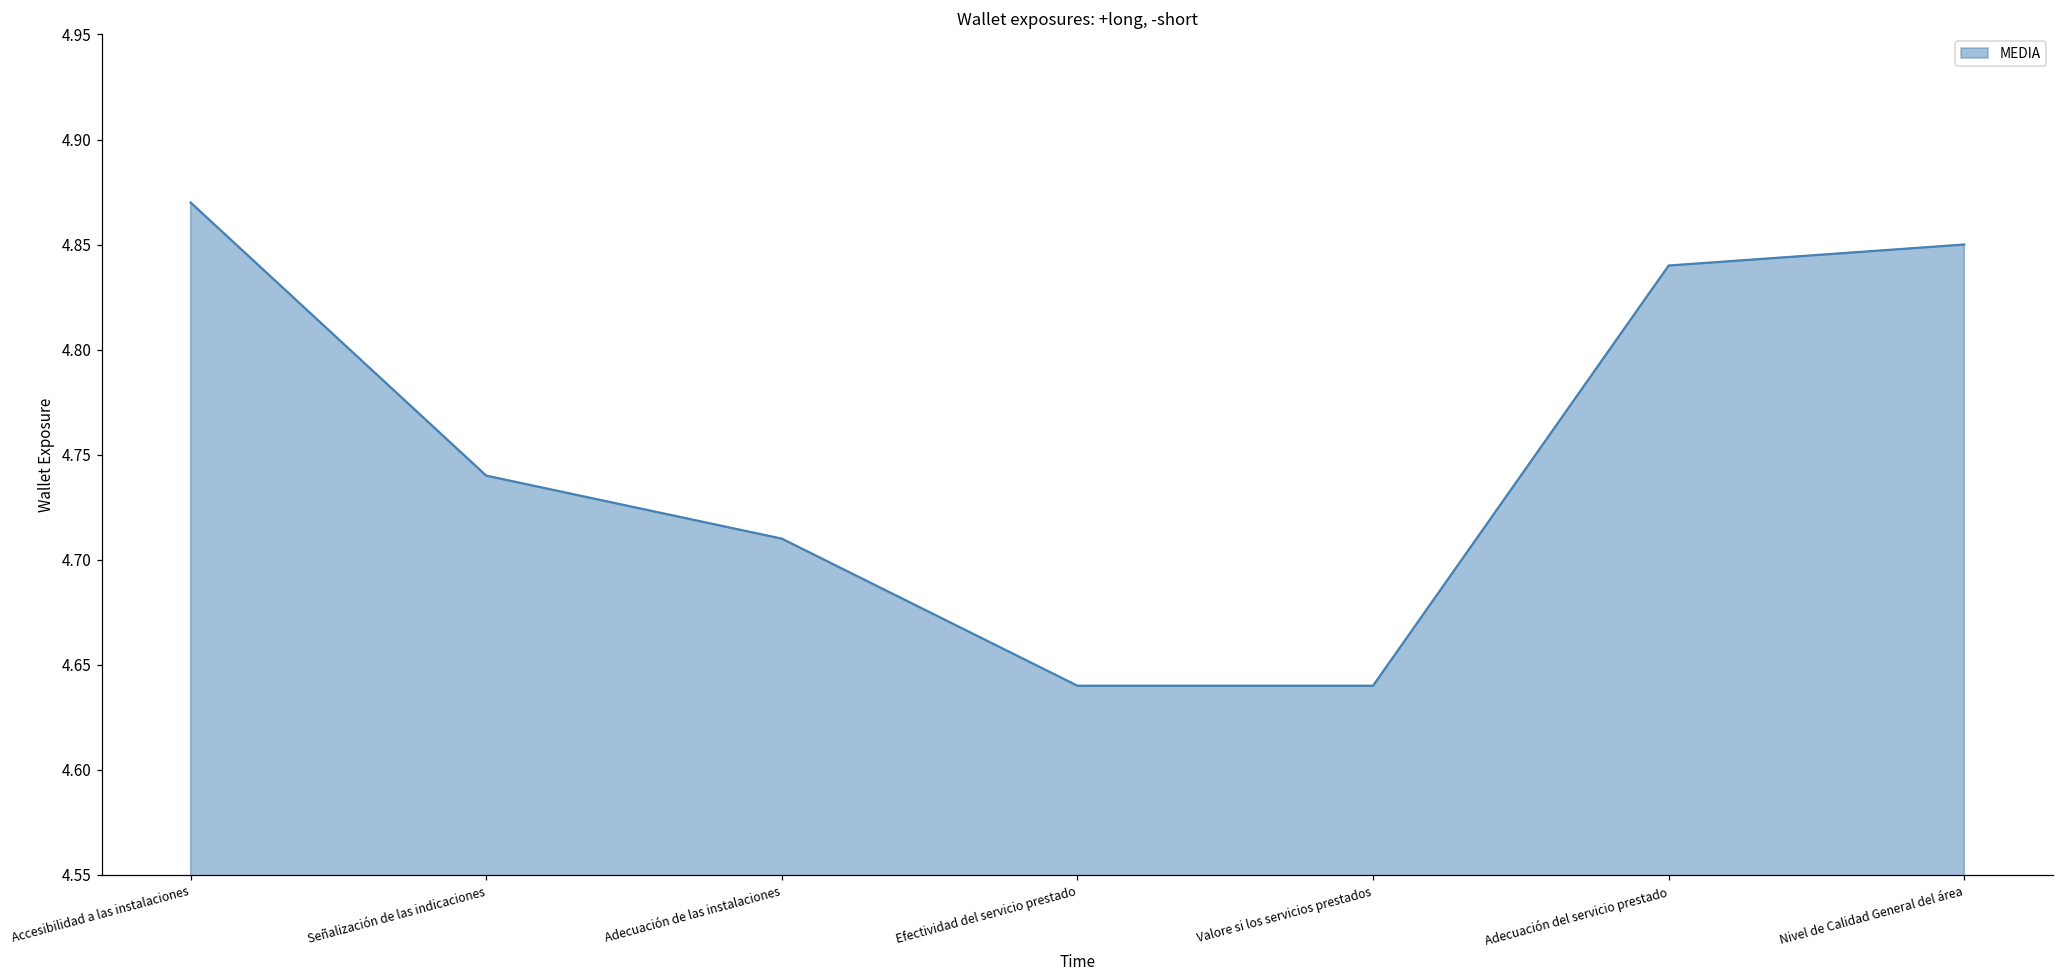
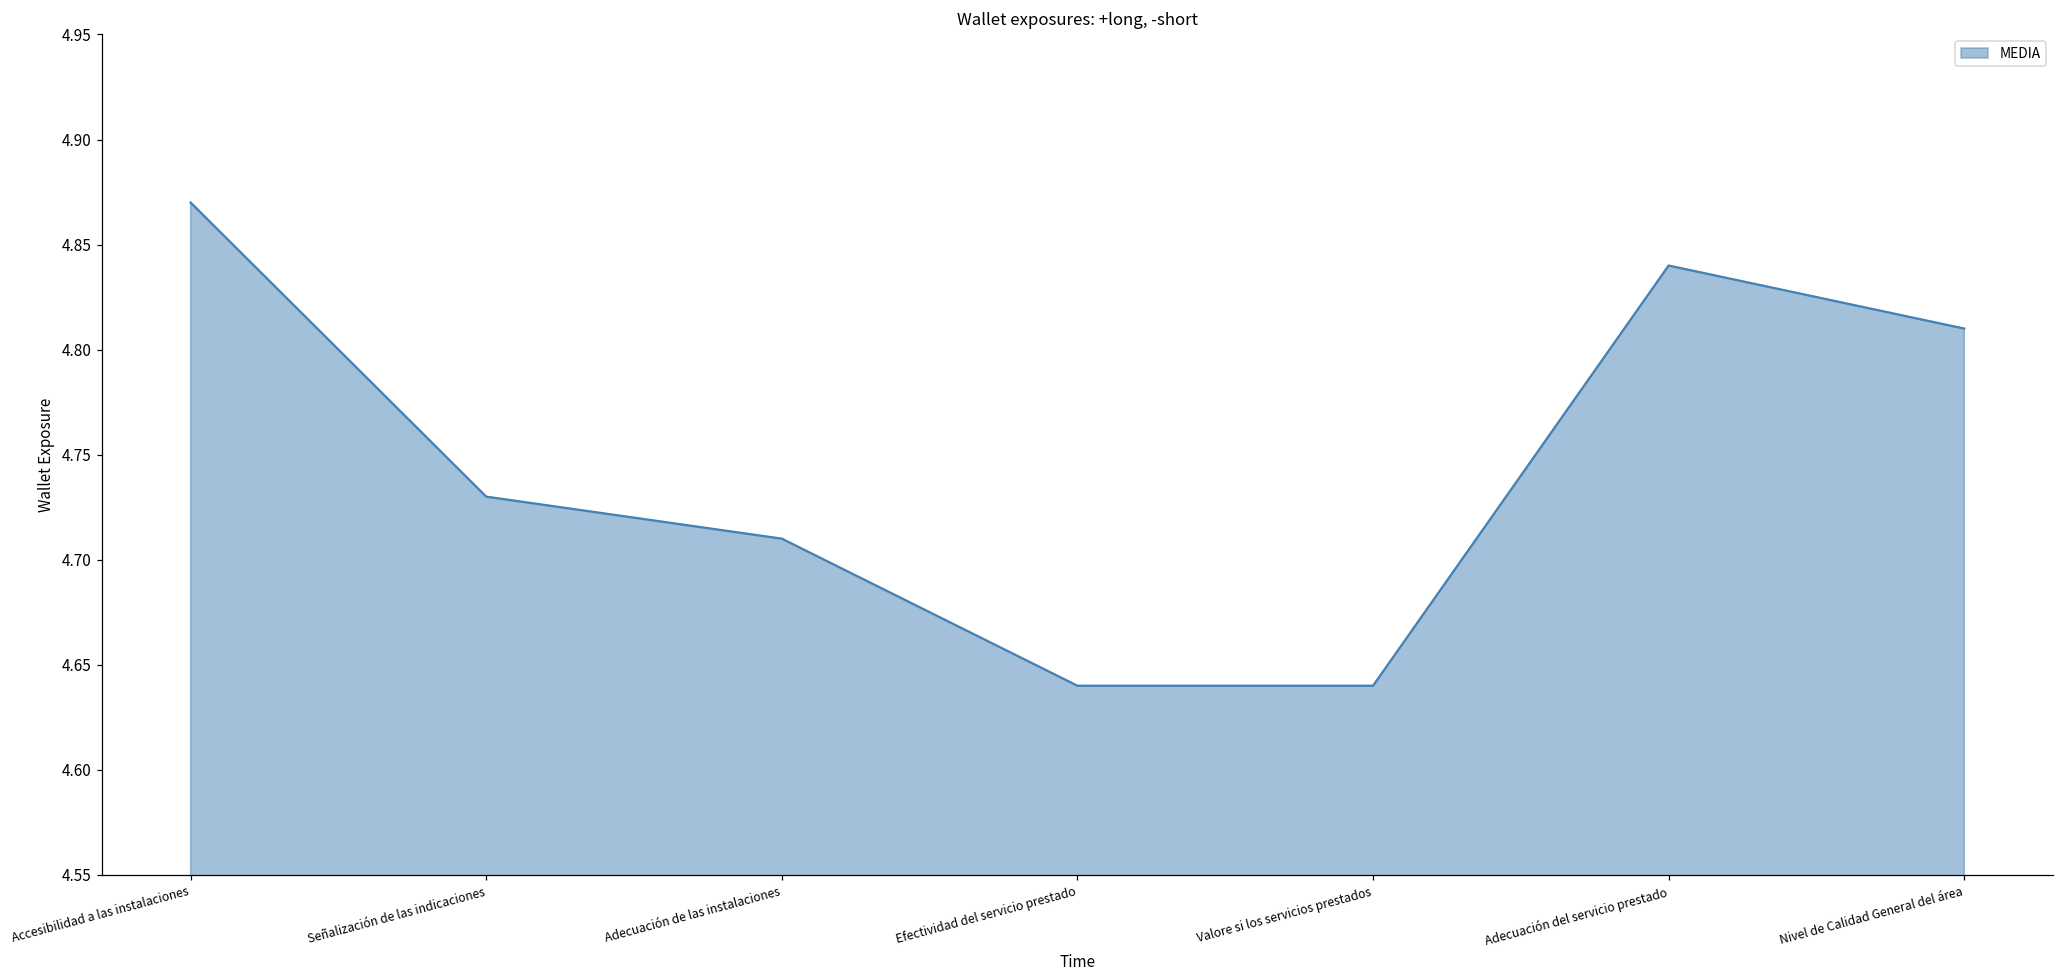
  {
    "Accesibilidad a las instalaciones": 4.87,
-   "Señalización de las indicaciones": 4.74,
+   "Señalización de las indicaciones": 4.73,
    "Adecuación de las instalaciones": 4.71,
    "Efectividad del servicio prestado": 4.64,
    "Valore si los servicios prestados": 4.64,
    "Adecuación del servicio prestado": 4.84,
-   "Nivel de Calidad General del área": 4.85
+   "Nivel de Calidad General del área": 4.81
  }
